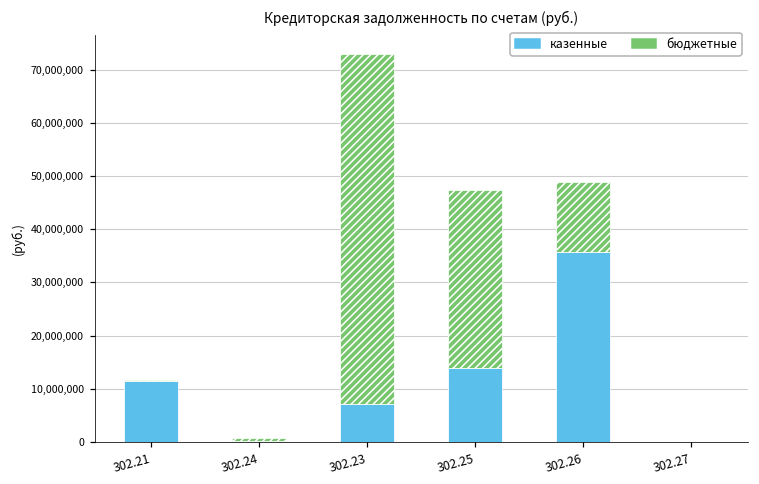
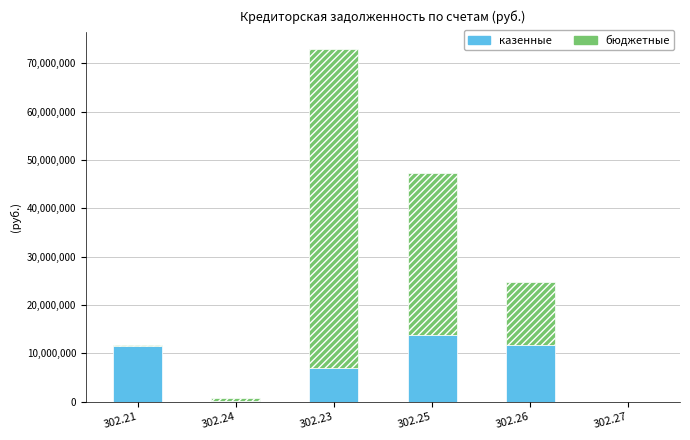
  {
    "казенные": {
      "302.21": "11,000,000",
      "302.23": "7,000,000",
      "302.25": "14,000,000",
-     "302.26": "36,000,000"
+     "302.26": "12,000,000"
    },
    "бюджетные": {
      "302.24": "1,000,000",
      "302.23": "66,000,000",
      "302.25": "33,000,000",
      "302.26": "13,000,000",
      "302.27": "0"
    }
  }
